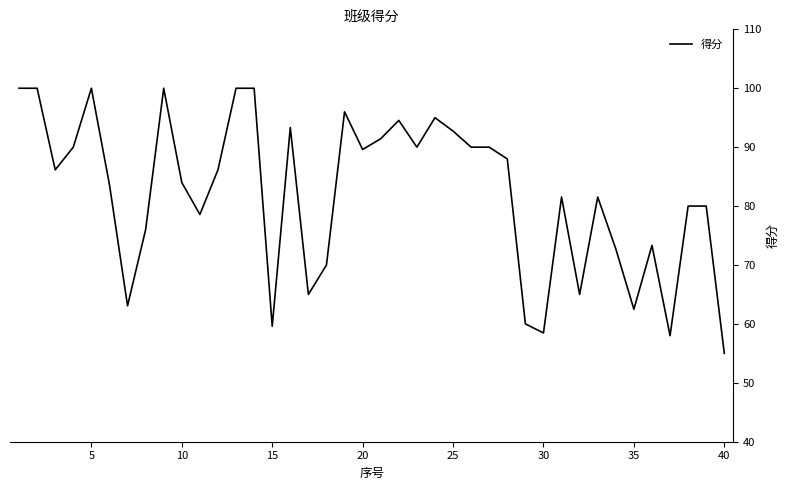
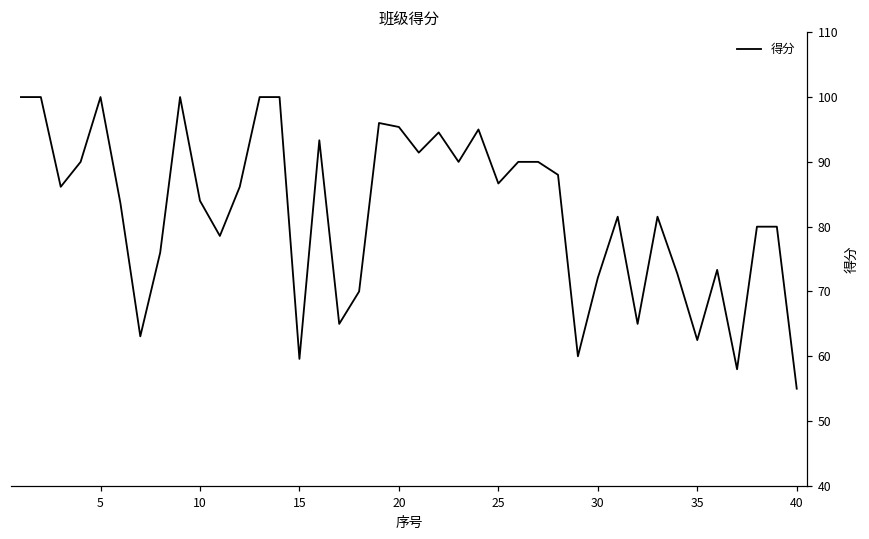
  {
    "5": 100,
    "10": 84,
    "15": 60,
-   "20": 90,
-   "25": 93,
-   "30": 58,
+   "20": 95,
+   "25": 87,
+   "30": 72,
    "35": 63,
    "40": 55
  }
